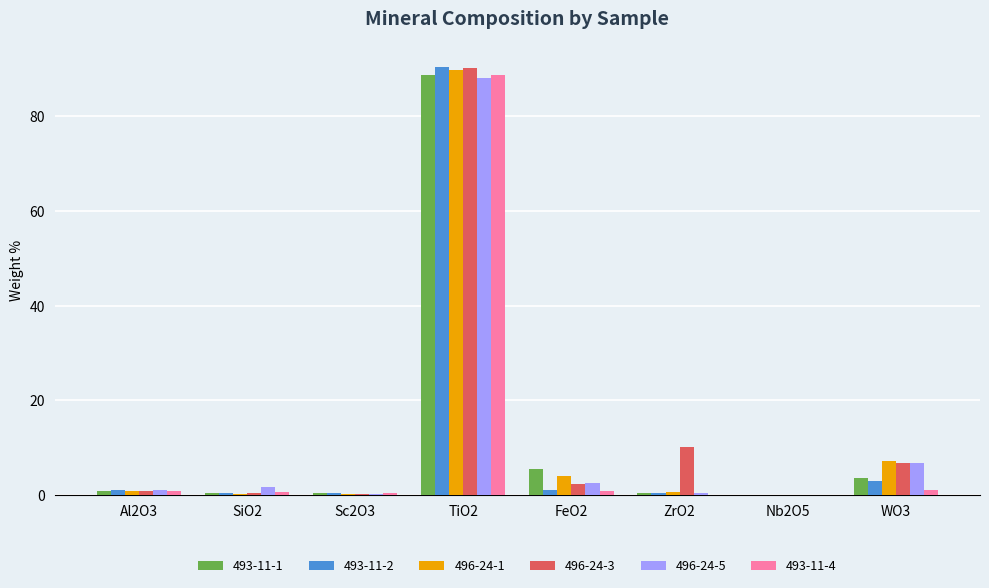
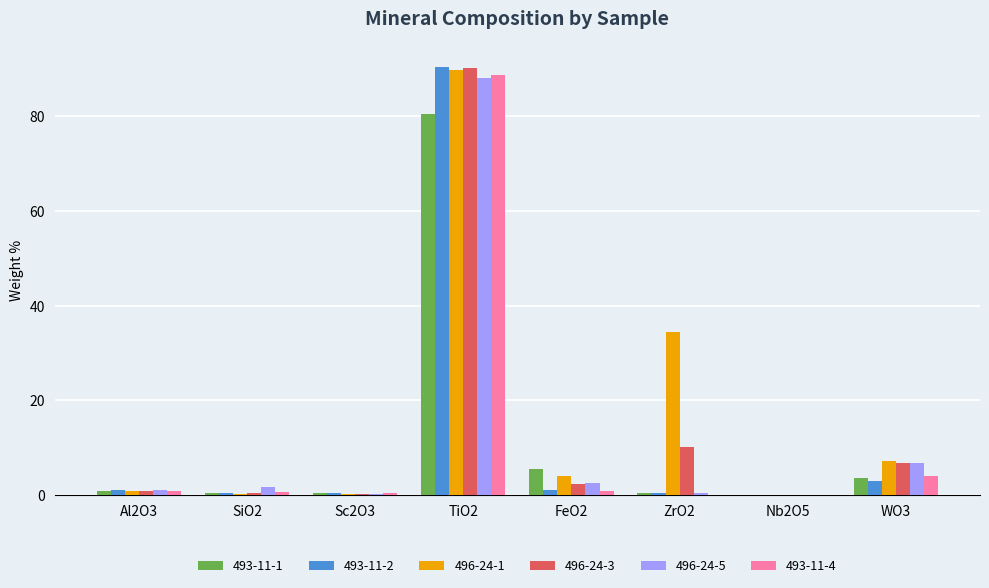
  {
    "493-11-1": {
      "Al2O3": 1,
-     "TiO2": 89,
+     "TiO2": 80,
      "FeO2": 6,
      "Nb2O5": 0,
      "WO3": 3
    },
    "493-11-2": {
      "Al2O3": 1,
      "TiO2": 90,
      "FeO2": 1,
      "Nb2O5": 0,
      "WO3": 3
    },
    "496-24-1": {
      "Al2O3": 1,
      "TiO2": 90,
      "FeO2": 4,
-     "ZrO2": 1,
+     "ZrO2": 34,
      "Nb2O5": 0,
      "WO3": 7
    },
    "496-24-3": {
      "Al2O3": 1,
      "TiO2": 90,
      "FeO2": 2,
      "ZrO2": 10,
      "Nb2O5": 0,
      "WO3": 7
    },
    "496-24-5": {
      "Al2O3": 1,
      "SiO2": 2,
      "TiO2": 88,
      "FeO2": 2,
      "Nb2O5": 0,
      "WO3": 7
    },
    "493-11-4": {
      "Al2O3": 1,
      "TiO2": 89,
      "FeO2": 1,
      "ZrO2": 0,
      "Nb2O5": 0,
-     "WO3": 1
+     "WO3": 4
    }
  }
